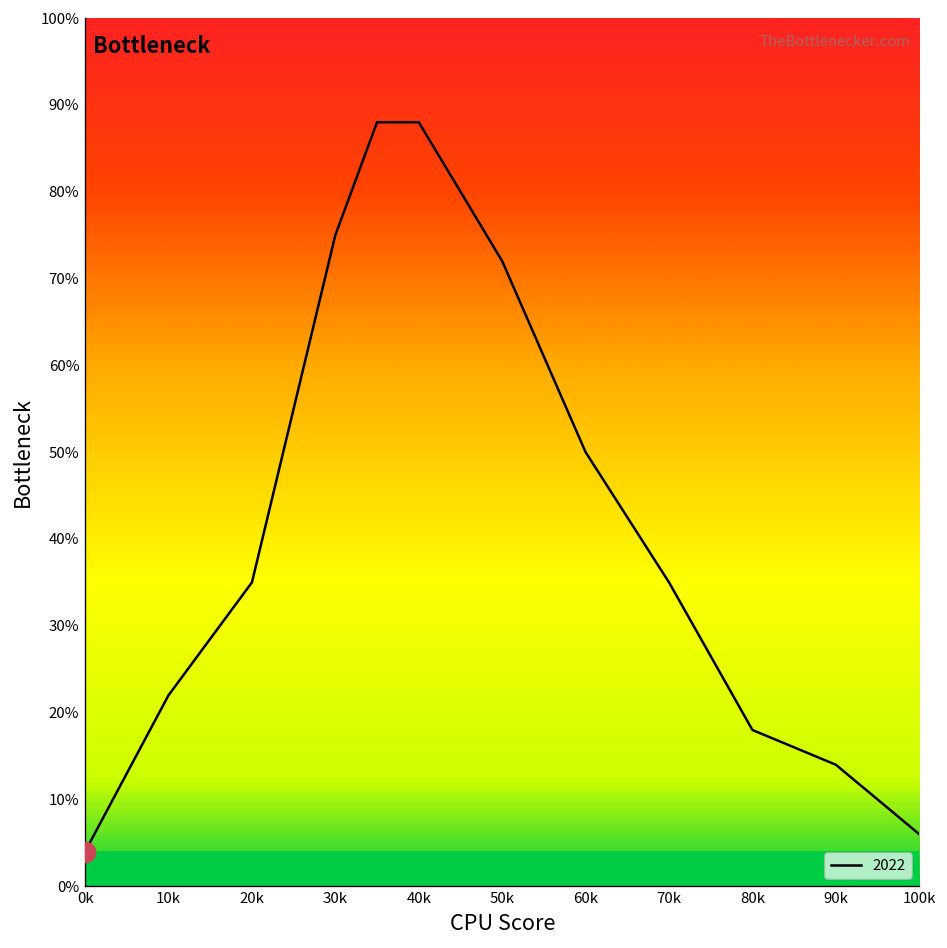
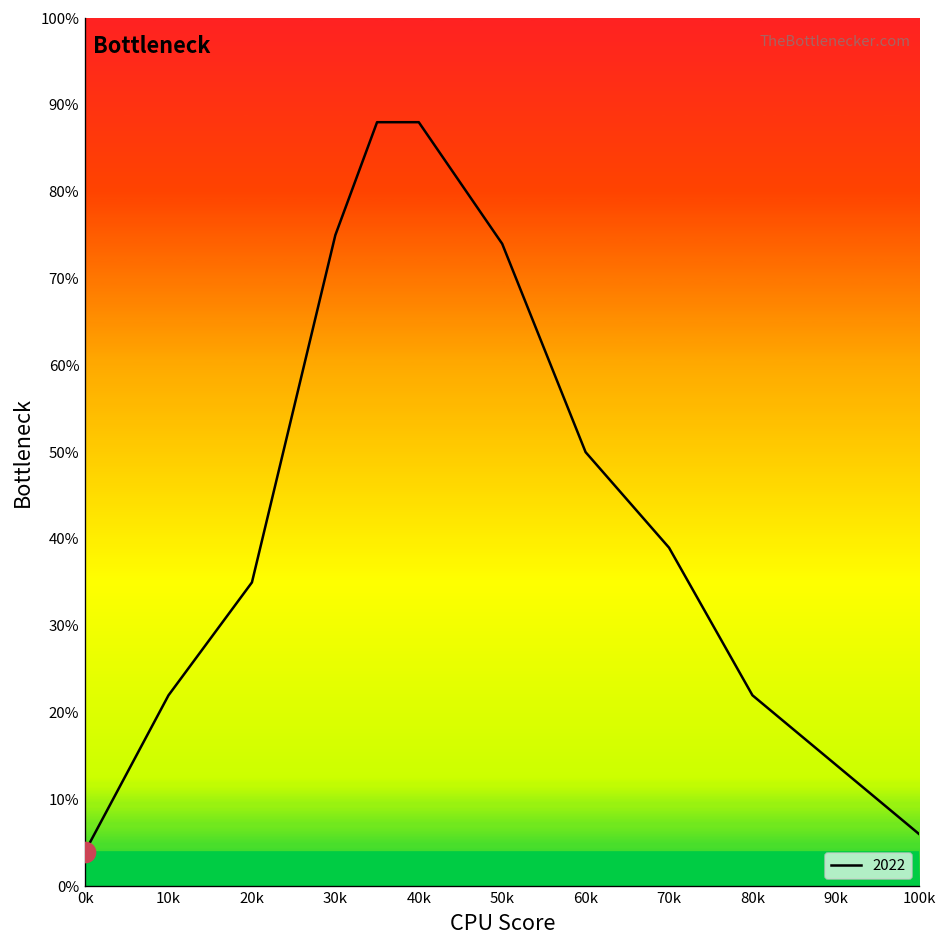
  {
    "2022": {
      "10k": "22%",
      "20k": "35%",
      "30k": "75%",
      "40k": "88%",
-     "50k": "72%",
+     "50k": "74%",
      "60k": "50%",
-     "70k": "35%",
-     "80k": "18%",
+     "70k": "39%",
+     "80k": "22%",
      "90k": "14%",
      "100k": "6%"
    }
  }
